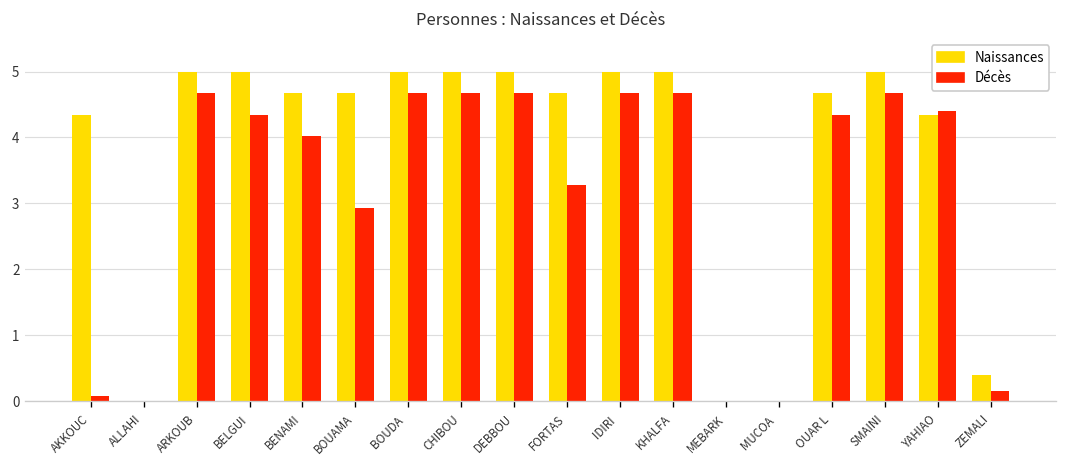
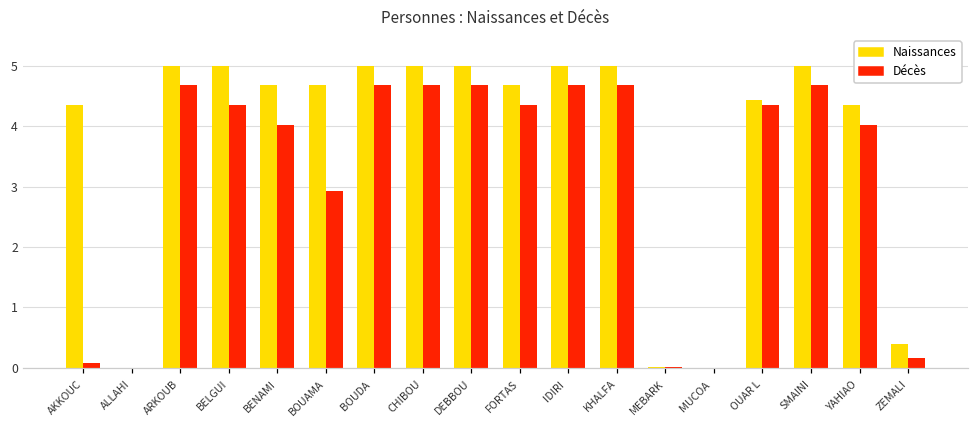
  {
    "Naissances": {
      "AKKOUC": 4.3,
      "ARKOUB": 5.0,
      "BELGUI": 5.0,
      "BENAMI": 4.7,
      "BOUAMA": 4.7,
      "BOUDA": 5.0,
      "CHIBOU": 5.0,
      "DEBBOU": 5.0,
      "FORTAS": 4.7,
      "IDIRI": 5.0,
      "KHALFA": 5.0,
-     "OUAR L": 4.7,
+     "OUAR L": 4.4,
      "SMAINI": 5.0,
      "YAHIAO": 4.3,
      "ZEMALI": 0.4
    },
    "Décès": {
      "AKKOUC": 0.1,
      "ARKOUB": 4.7,
      "BELGUI": 4.3,
      "BENAMI": 4.0,
      "BOUAMA": 2.9,
      "BOUDA": 4.7,
      "CHIBOU": 4.7,
      "DEBBOU": 4.7,
-     "FORTAS": 3.3,
+     "FORTAS": 4.3,
      "IDIRI": 4.7,
      "KHALFA": 4.7,
      "OUAR L": 4.3,
      "SMAINI": 4.7,
-     "YAHIAO": 4.4,
+     "YAHIAO": 4.0,
      "ZEMALI": 0.2
    }
  }
